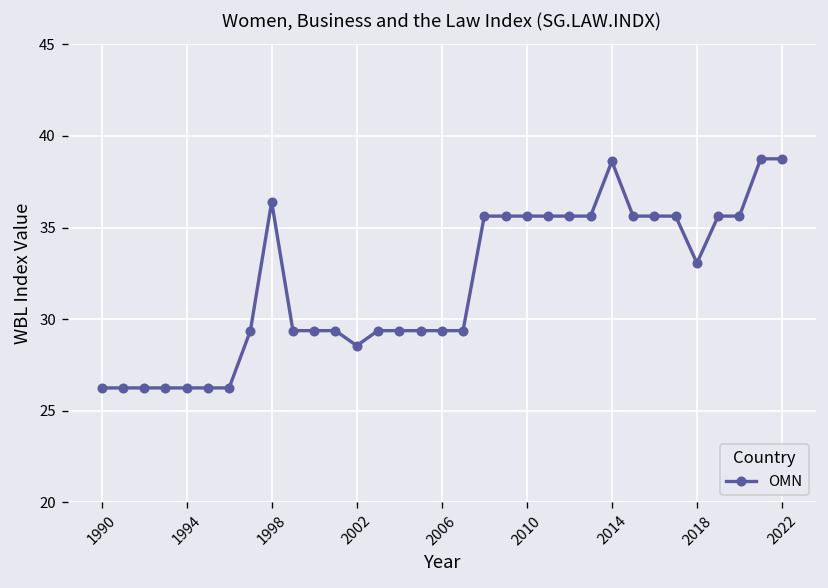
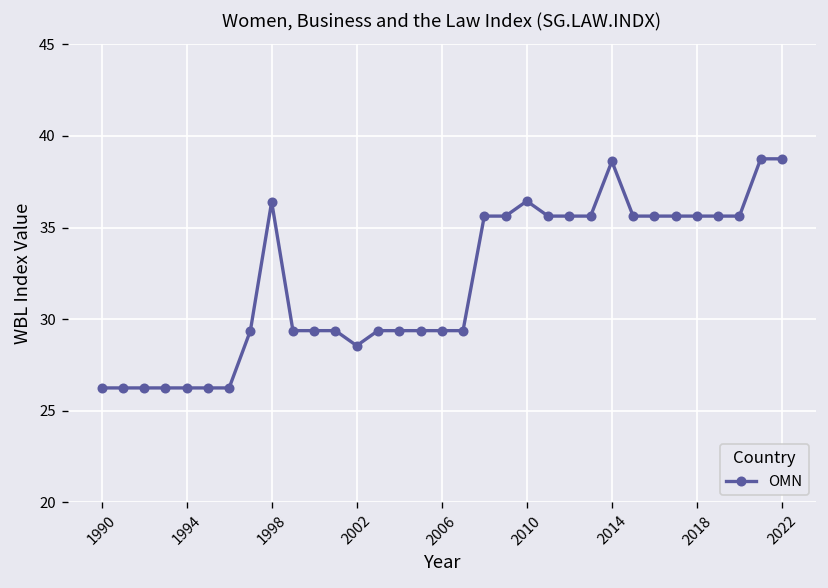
  {
    "1990": 26.3,
    "1994": 26.3,
    "1998": 36.4,
    "2002": 28.6,
    "2006": 29.4,
-   "2010": 35.6,
+   "2010": 36.4,
    "2014": 38.6,
-   "2018": 33.1,
+   "2018": 35.6,
    "2022": 38.8
  }
